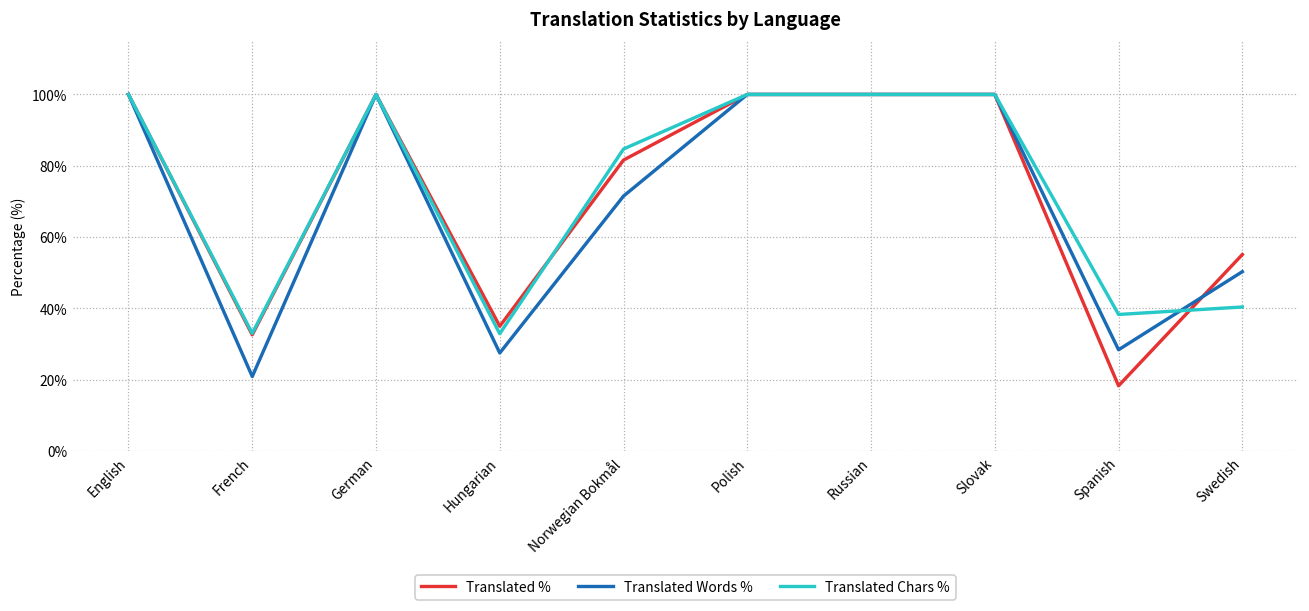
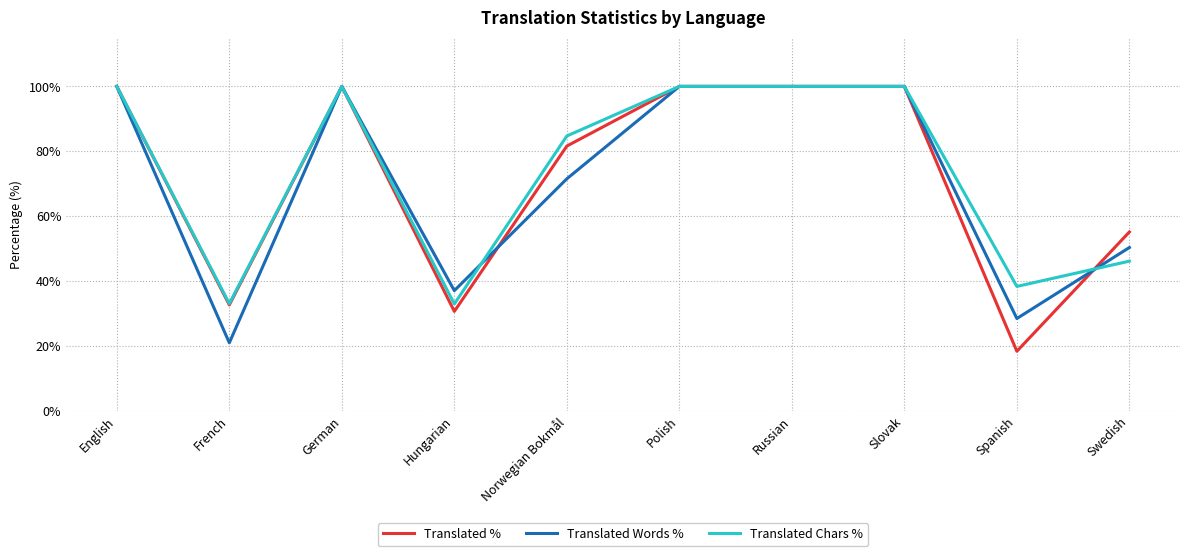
  {
    "Translated %": {
-     "Hungarian": "35%",
+     "Hungarian": "31%",
      "Norwegian Bokmål": "82%",
      "Spanish": "18%",
      "Swedish": "55%"
    },
    "Translated Words %": {
      "French": "21%",
-     "Hungarian": "28%",
+     "Hungarian": "37%",
      "Norwegian Bokmål": "72%",
      "Spanish": "28%",
      "Swedish": "50%"
    },
    "Translated Chars %": {
      "Hungarian": "33%",
      "Norwegian Bokmål": "85%",
      "Spanish": "38%",
-     "Swedish": "40%"
+     "Swedish": "46%"
    }
  }
